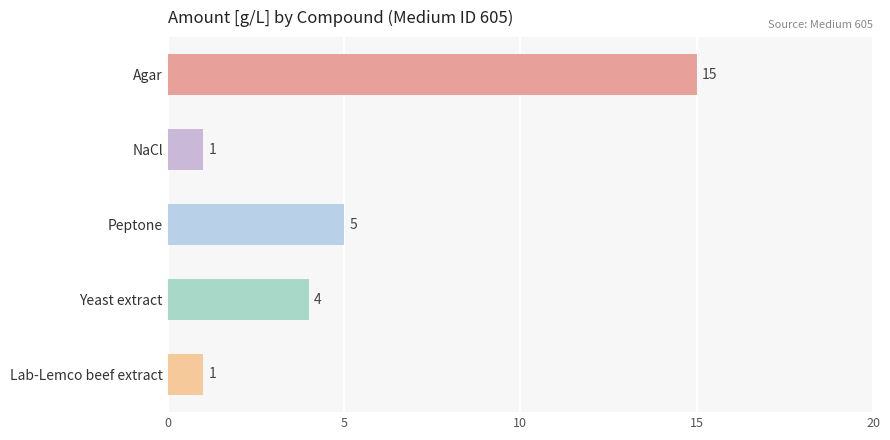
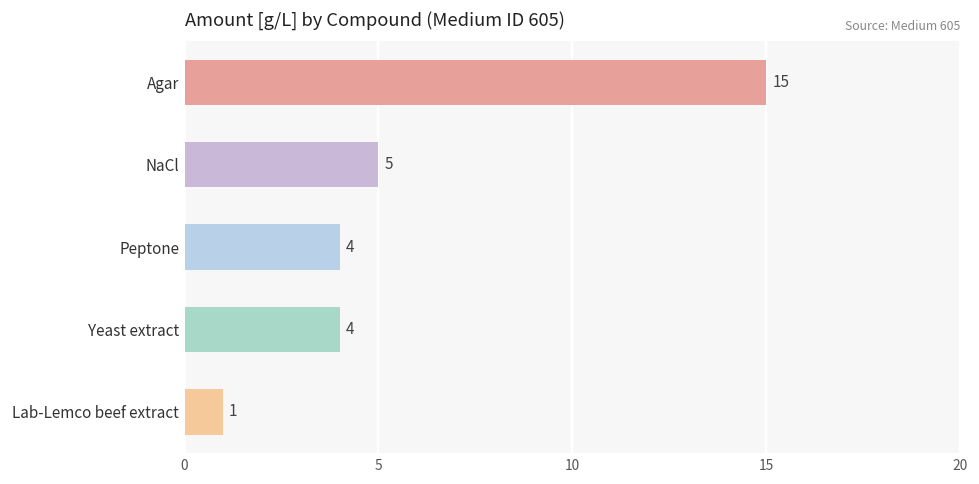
  {
    "Agar": 15,
-   "NaCl": 1,
-   "Peptone": 5,
+   "NaCl": 5,
+   "Peptone": 4,
    "Yeast extract": 4,
    "Lab-Lemco beef extract": 1
  }
